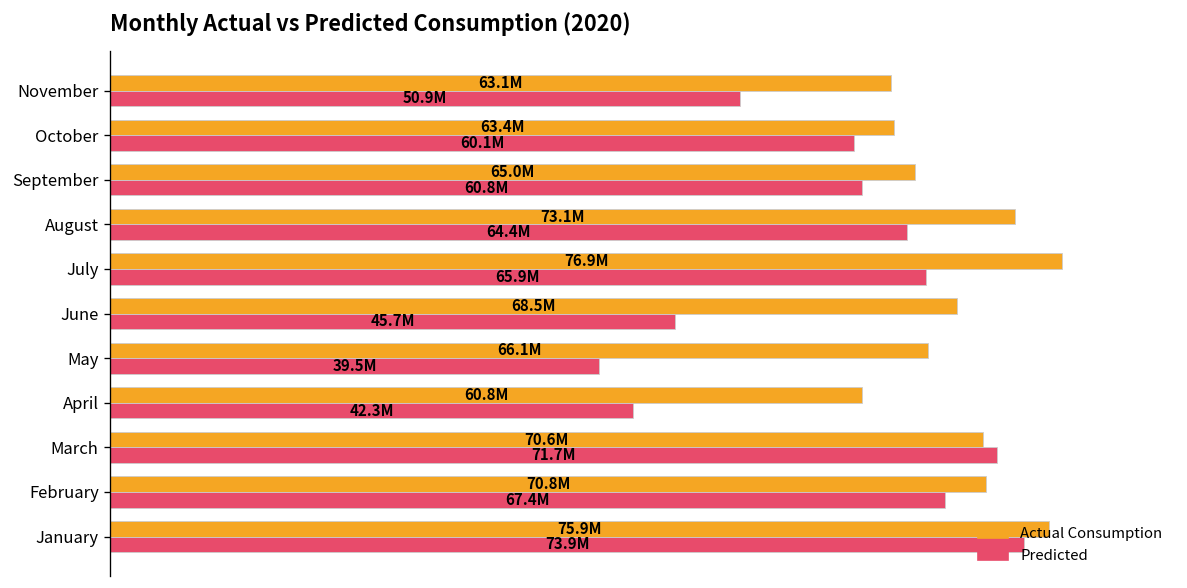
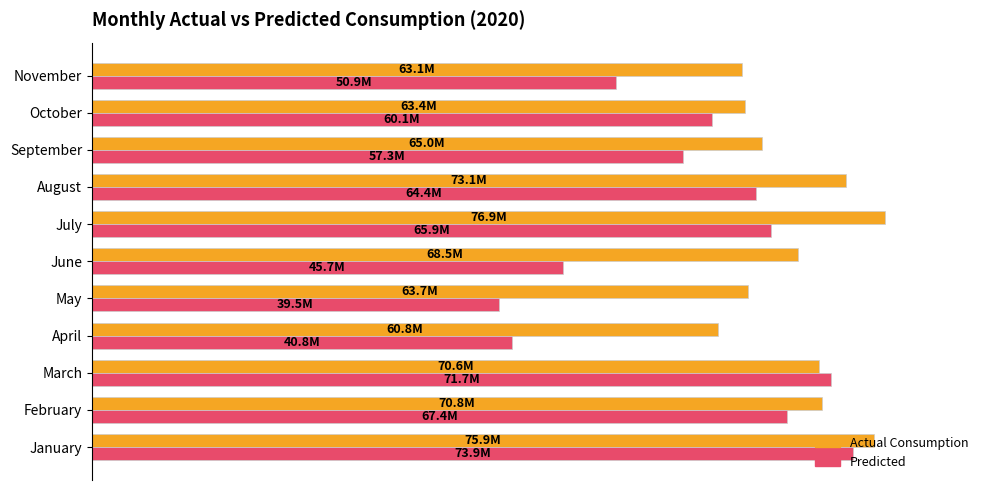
  {
    "Actual Consumption": {
      "November": "63.1M",
      "October": "63.4M",
      "September": "65.0M",
      "August": "73.1M",
      "July": "76.9M",
      "June": "68.5M",
-     "May": "66.1M",
+     "May": "63.7M",
      "April": "60.8M",
      "March": "70.6M",
      "February": "70.8M",
      "January": "75.9M"
    },
    "Predicted": {
      "November": "50.9M",
      "October": "60.1M",
-     "September": "60.8M",
+     "September": "57.3M",
      "August": "64.4M",
      "July": "65.9M",
      "June": "45.7M",
      "May": "39.5M",
-     "April": "42.3M",
+     "April": "40.8M",
      "March": "71.7M",
      "February": "67.4M",
      "January": "73.9M"
    }
  }
